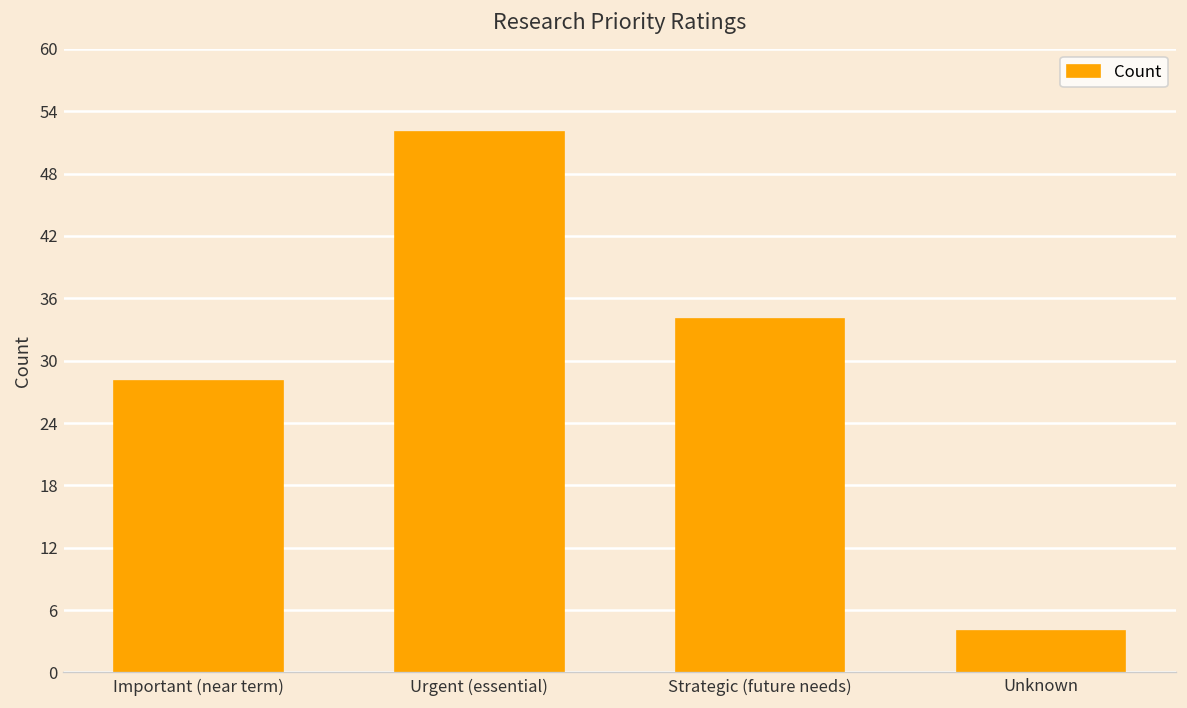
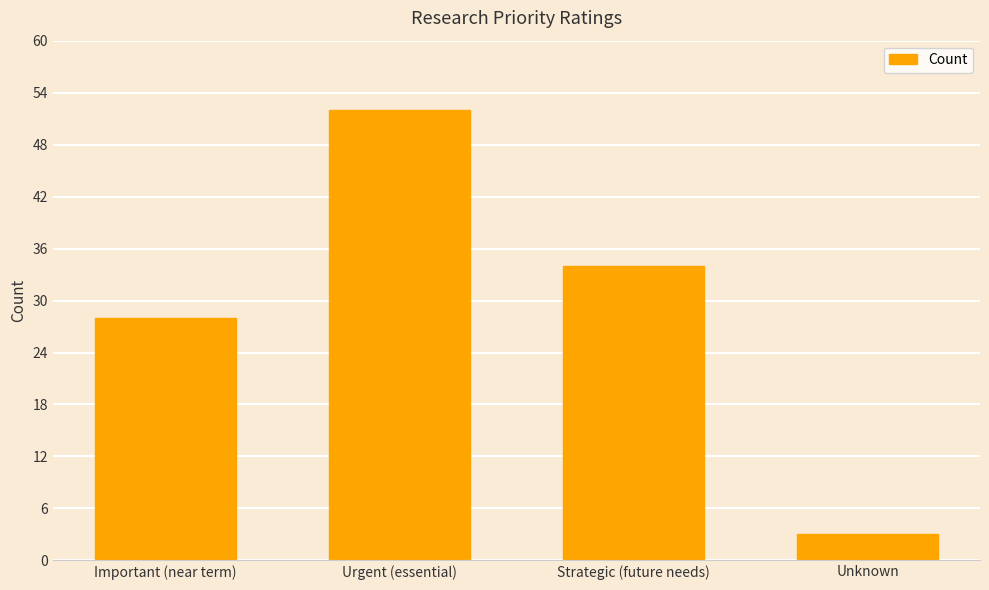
  {
    "Important (near term)": 28,
    "Urgent (essential)": 52,
    "Strategic (future needs)": 34,
-   "Unknown": 4
+   "Unknown": 3
  }
